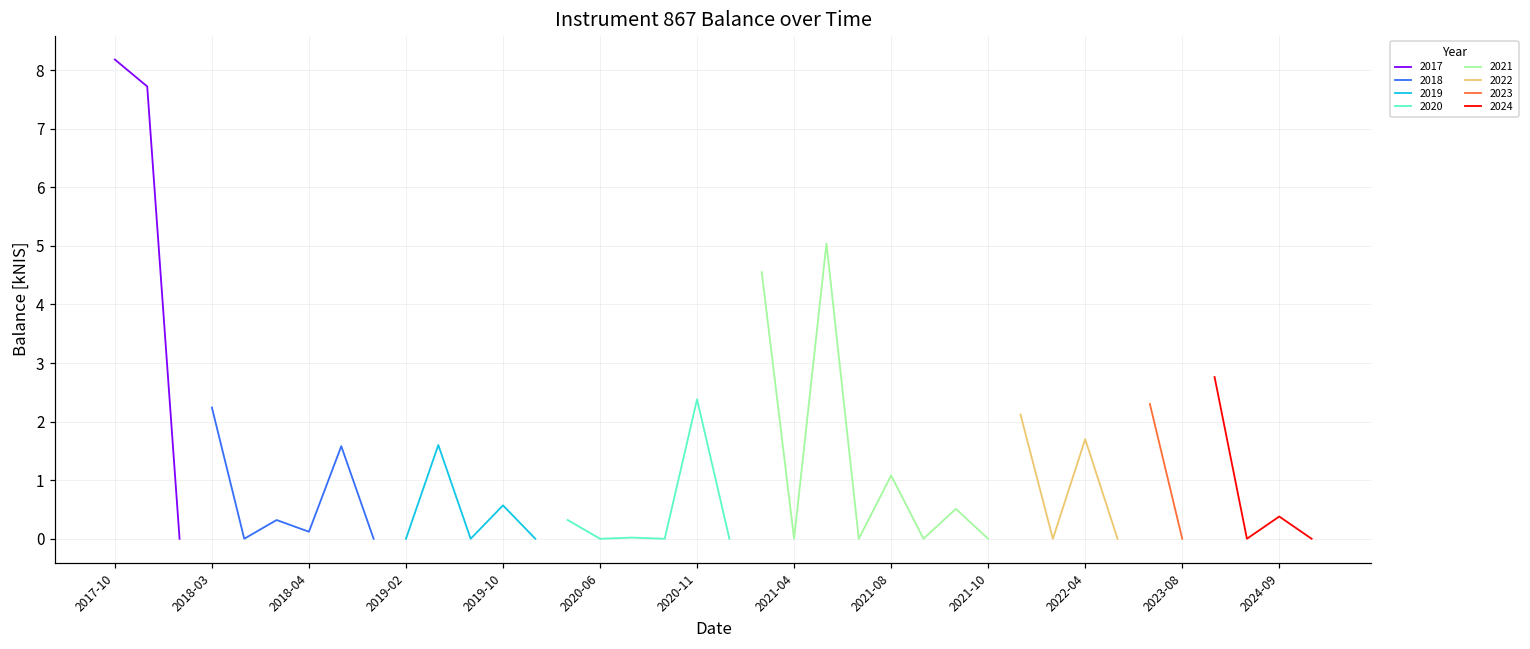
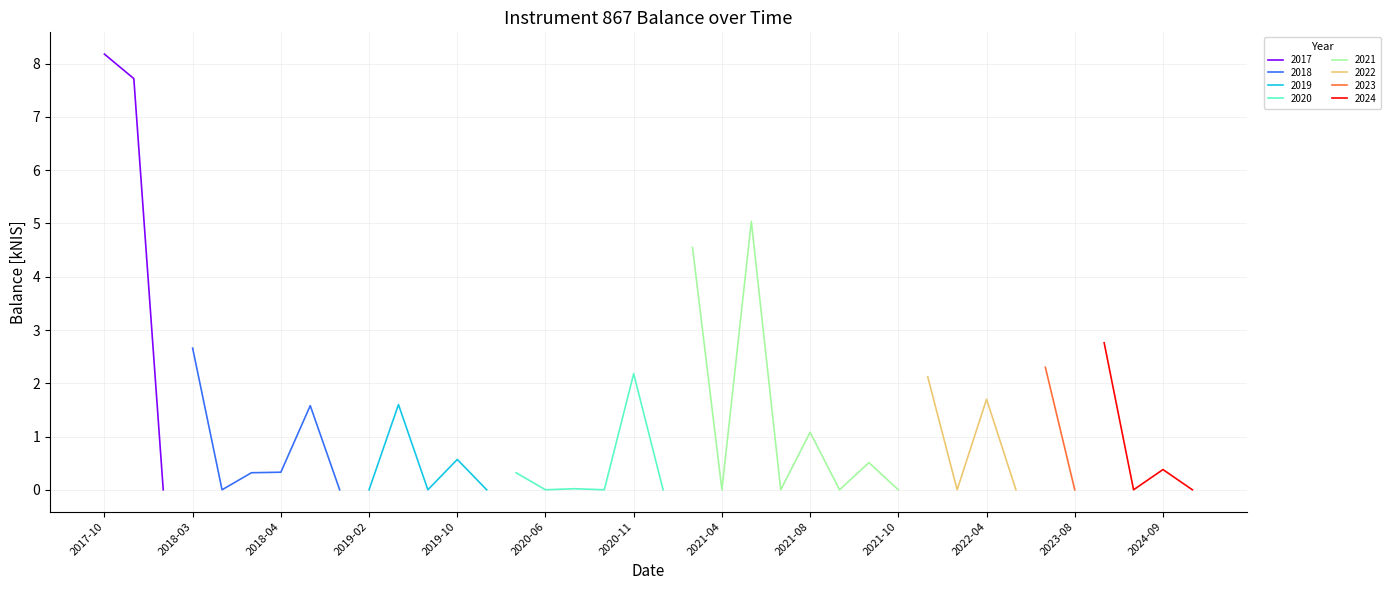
  {
    "2017": {
      "2017-10": 8.2
    },
    "2018": {
-     "2018-03": 2.2,
-     "2018-04": 0.1
+     "2018-03": 2.7,
+     "2018-04": 0.3
    },
    "2019": {
      "2019-02": 0.0,
      "2019-10": 0.6
    },
    "2020": {
      "2020-06": 0.0,
-     "2020-11": 2.4
+     "2020-11": 2.2
    },
    "2021": {
      "2021-04": 0.0,
      "2021-08": 1.1,
      "2021-10": 0.0
    },
    "2022": {
      "2022-04": 1.7
    },
    "2023": {
      "2023-08": 0.0
    },
    "2024": {
      "2024-09": 0.4
    }
  }
